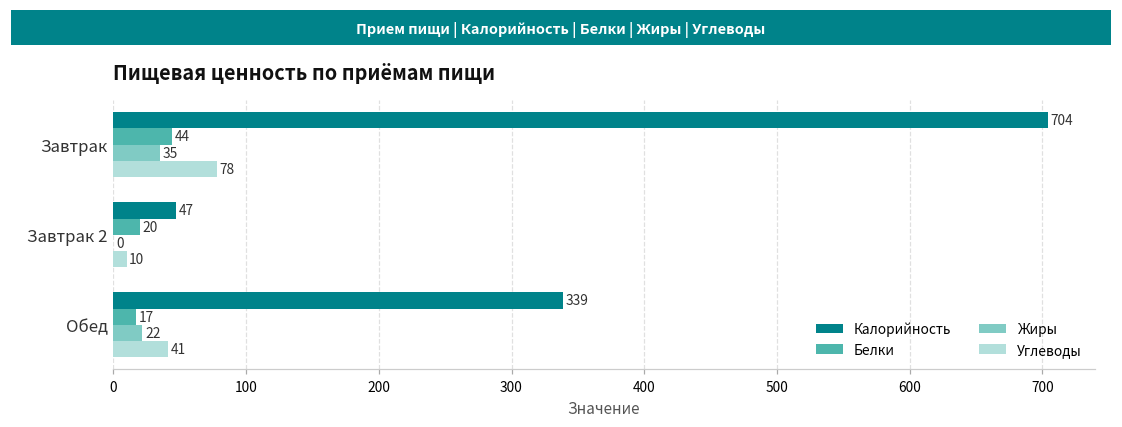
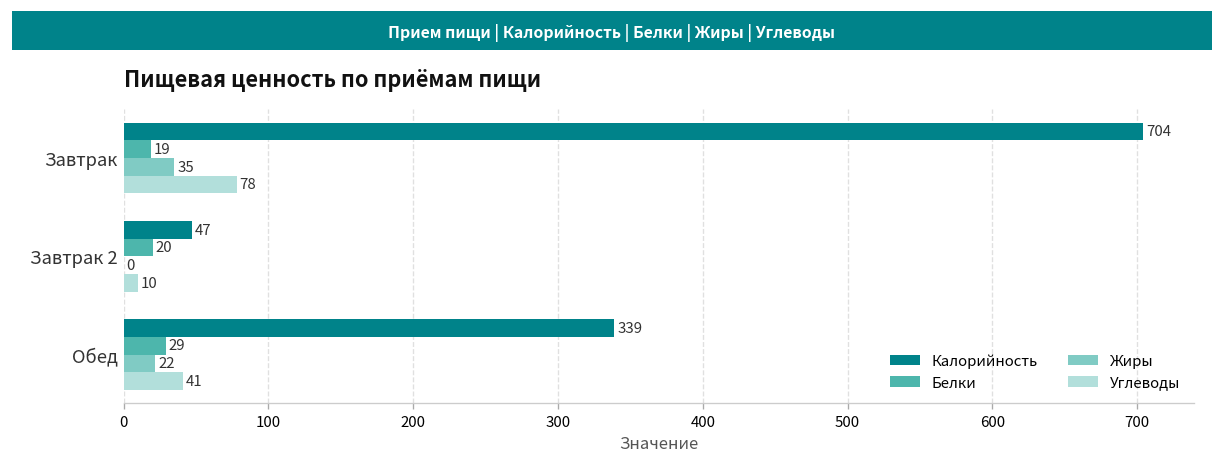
  {
    "Калорийность": {
      "Завтрак": 704,
      "Завтрак 2": 47,
      "Обед": 339
    },
    "Белки": {
-     "Завтрак": 44,
+     "Завтрак": 19,
      "Завтрак 2": 20,
-     "Обед": 17
+     "Обед": 29
    }
  }
